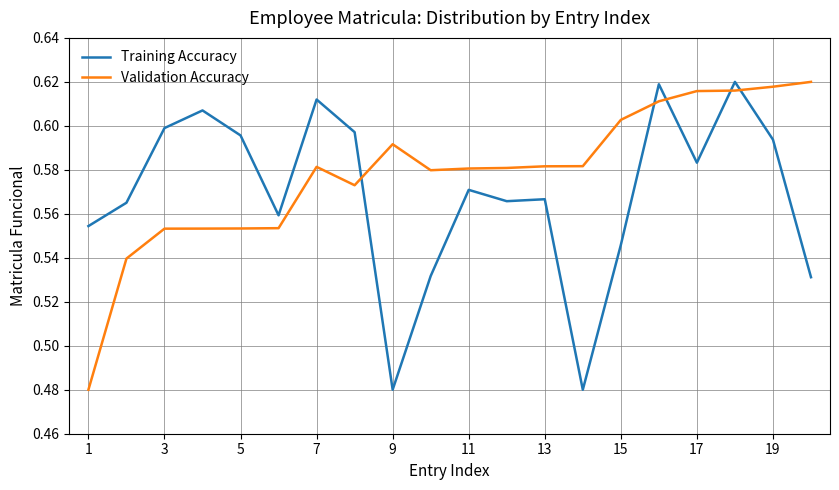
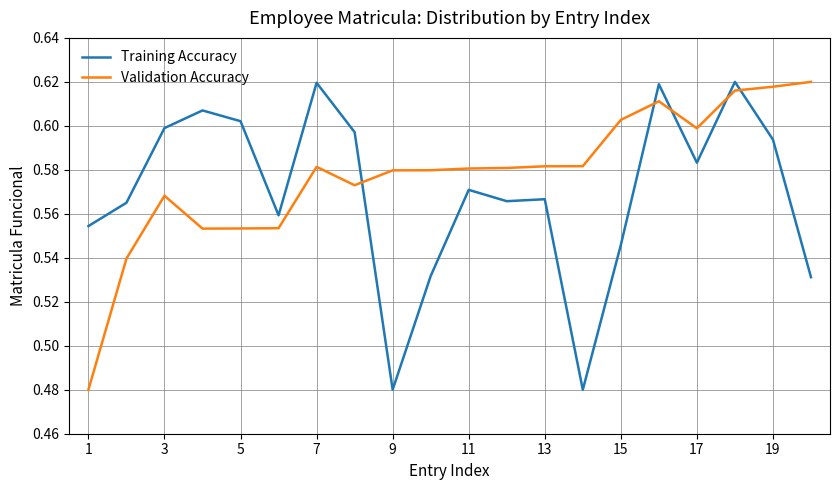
  {
    "Training Accuracy": {
      "1": 0.554,
      "3": 0.599,
-     "5": 0.596,
-     "7": 0.612,
+     "5": 0.602,
+     "7": 0.620,
      "9": 0.480,
      "11": 0.571,
      "13": 0.567,
      "15": 0.546,
      "17": 0.583,
      "19": 0.594
    },
    "Validation Accuracy": {
      "1": 0.480,
-     "3": 0.553,
+     "3": 0.568,
      "5": 0.553,
      "7": 0.581,
-     "9": 0.592,
+     "9": 0.580,
      "11": 0.581,
      "13": 0.582,
      "15": 0.603,
-     "17": 0.616,
+     "17": 0.599,
      "19": 0.618
    }
  }
